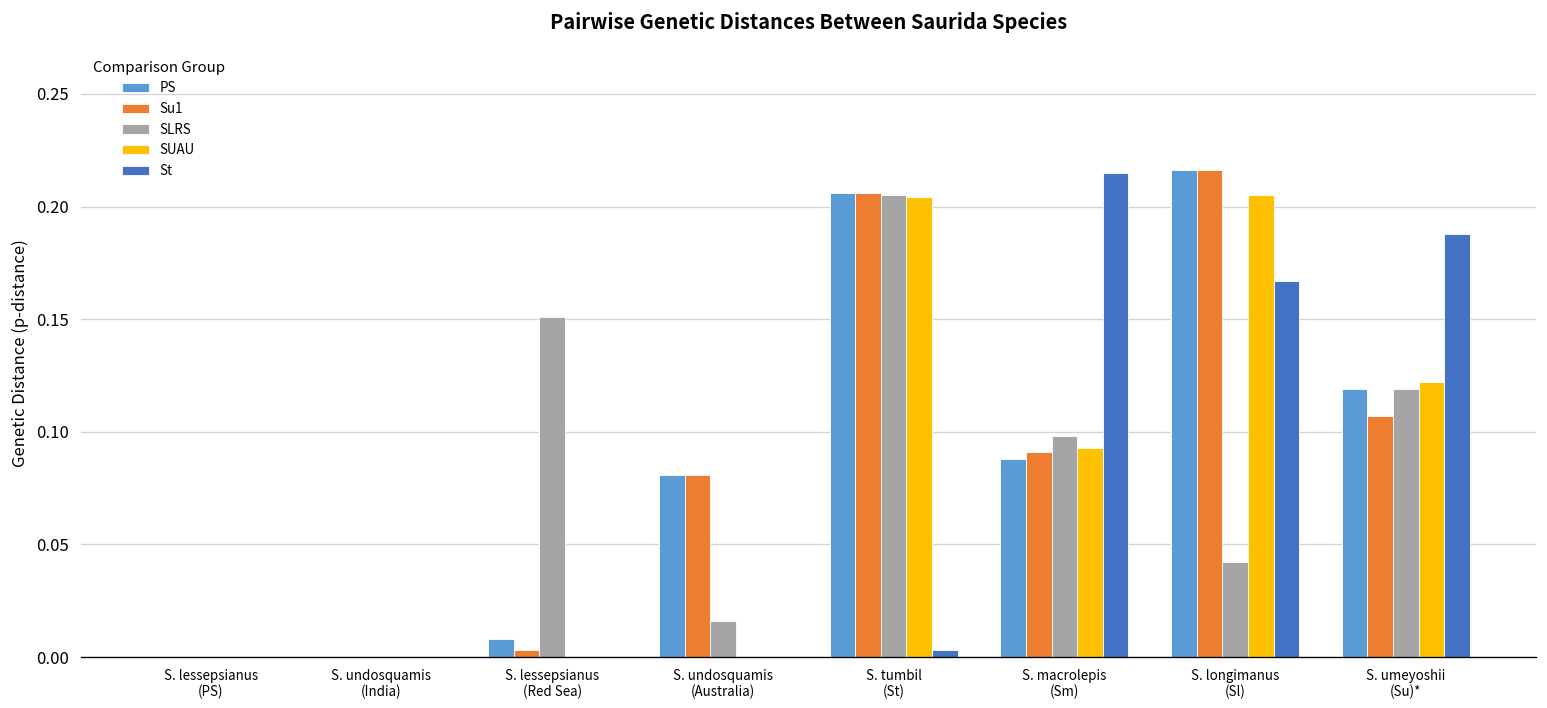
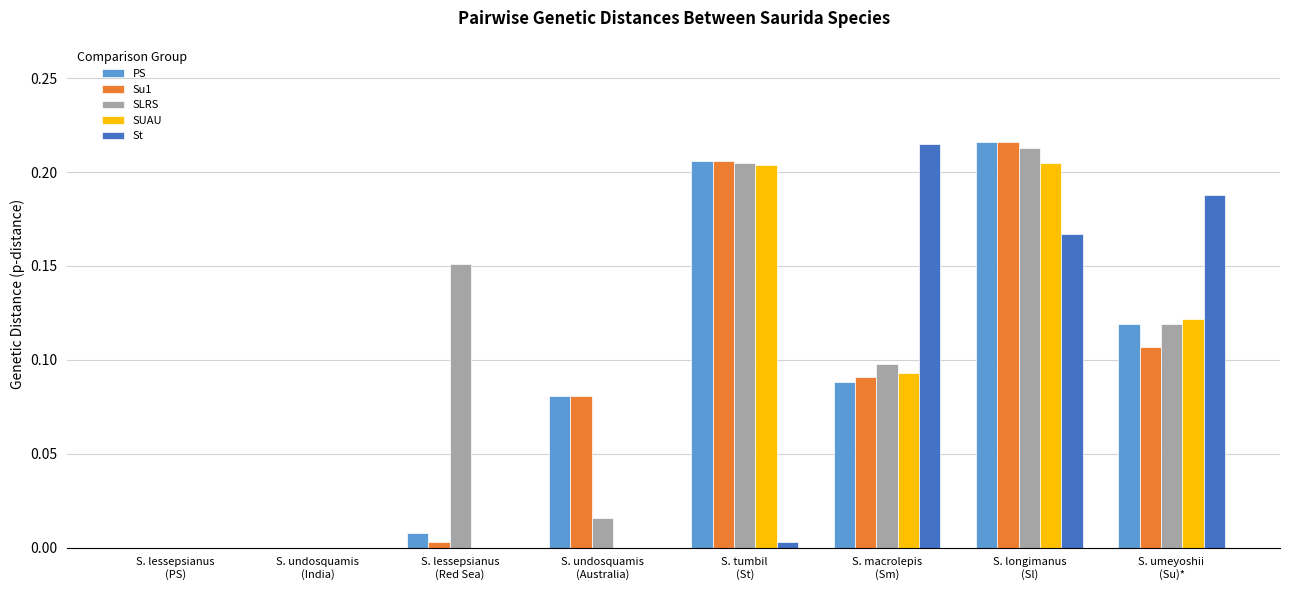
  {
    "Su1": {
      "S. lessepsianus (PS)": 0.000,
      "S. undosquamis (India)": 0.000,
      "S. lessepsianus (Red Sea)": 0.003,
      "S. undosquamis (Australia)": 0.081,
      "S. tumbil (St)": 0.206,
      "S. macrolepis (Sm)": 0.091,
      "S. longimanus (Sl)": 0.216,
      "S. umeyoshii (Su)*": 0.107
    },
    "SLRS": {
      "S. lessepsianus (PS)": 0.000,
      "S. undosquamis (India)": 0.000,
      "S. lessepsianus (Red Sea)": 0.151,
      "S. undosquamis (Australia)": 0.016,
      "S. tumbil (St)": 0.205,
      "S. macrolepis (Sm)": 0.098,
-     "S. longimanus (Sl)": 0.042,
+     "S. longimanus (Sl)": 0.213,
      "S. umeyoshii (Su)*": 0.119
    },
    "SUAU": {
      "S. lessepsianus (PS)": 0.000,
      "S. undosquamis (India)": 0.000,
      "S. lessepsianus (Red Sea)": 0.000,
      "S. undosquamis (Australia)": 0.000,
      "S. tumbil (St)": 0.204,
      "S. macrolepis (Sm)": 0.093,
      "S. longimanus (Sl)": 0.205,
      "S. umeyoshii (Su)*": 0.122
    }
  }
